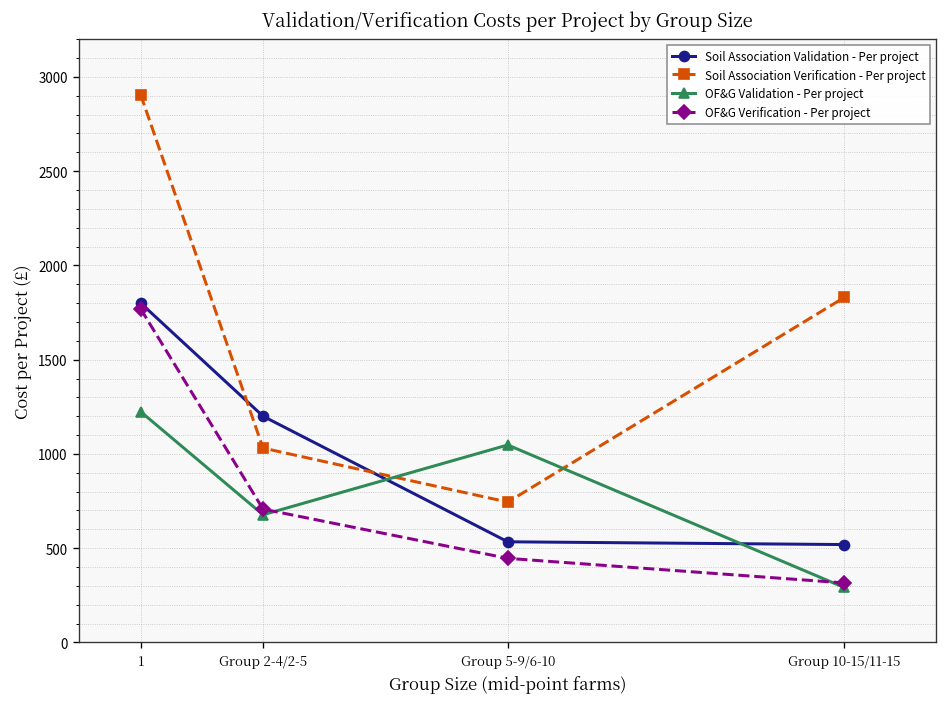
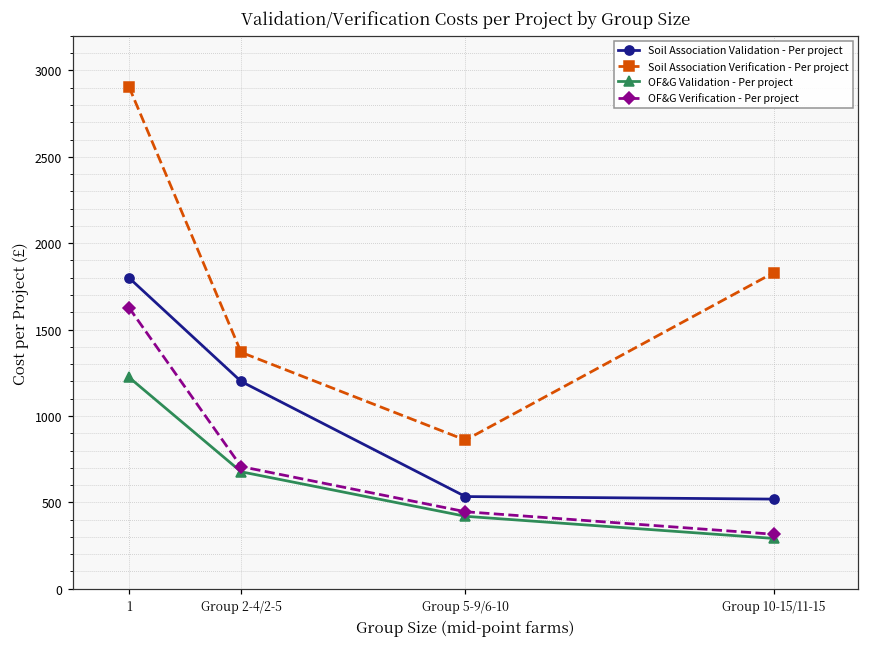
  {
    "Soil Association Validation - Per project": {
      "1": 1800,
      "Group 2-4/2-5": 1200,
      "Group 5-9/6-10": 530,
      "Group 10-15/11-15": 520
    },
    "Soil Association Verification - Per project": {
      "1": 2910,
-     "Group 2-4/2-5": 1030,
-     "Group 5-9/6-10": 740,
+     "Group 2-4/2-5": 1370,
+     "Group 5-9/6-10": 860,
      "Group 10-15/11-15": 1830
    },
    "OF&G Validation - Per project": {
      "1": 1220,
      "Group 2-4/2-5": 680,
-     "Group 5-9/6-10": 1050,
+     "Group 5-9/6-10": 420,
      "Group 10-15/11-15": 290
    },
    "OF&G Verification - Per project": {
-     "1": 1770,
+     "1": 1630,
      "Group 2-4/2-5": 710,
      "Group 5-9/6-10": 450,
      "Group 10-15/11-15": 320
    }
  }
